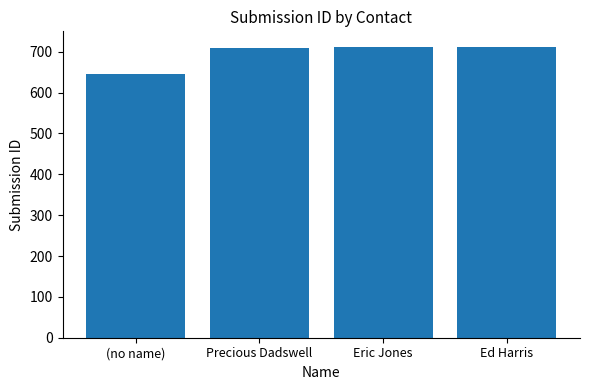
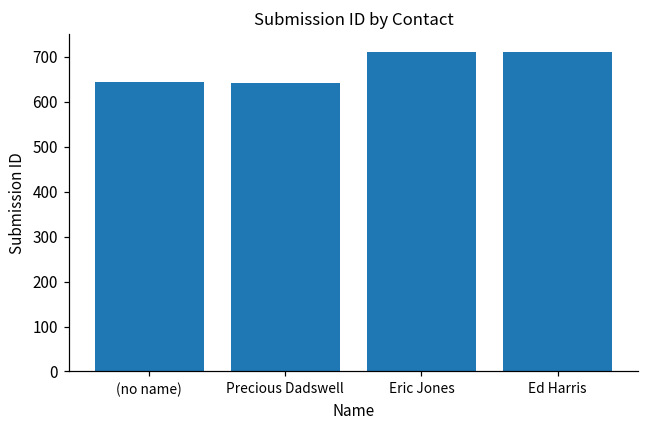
  {
    "(no name)": 650,
-   "Precious Dadswell": 710,
+   "Precious Dadswell": 640,
    "Eric Jones": 710,
    "Ed Harris": 710
  }
